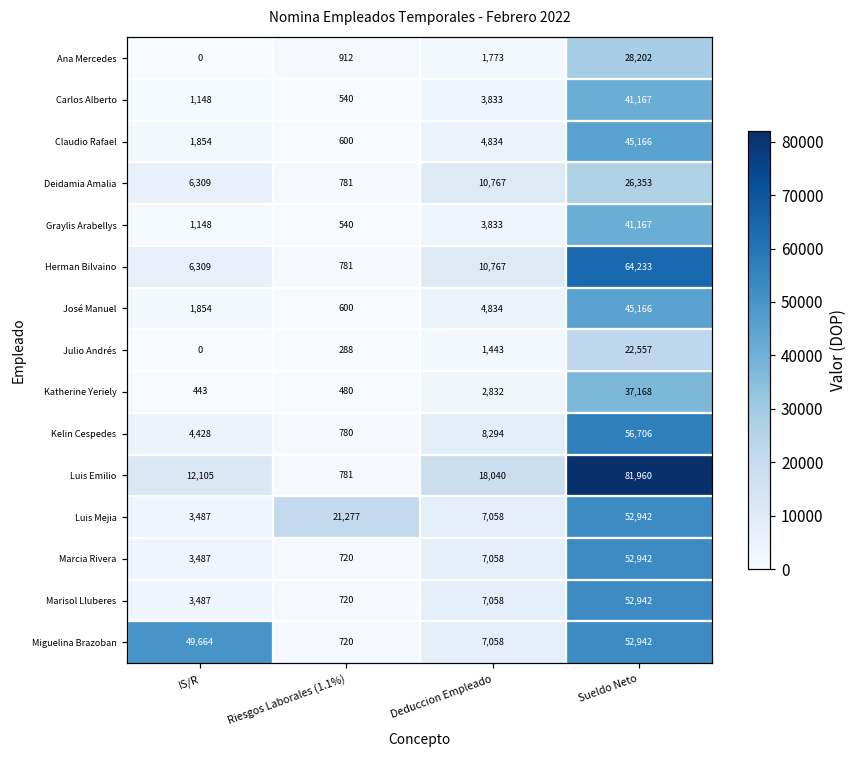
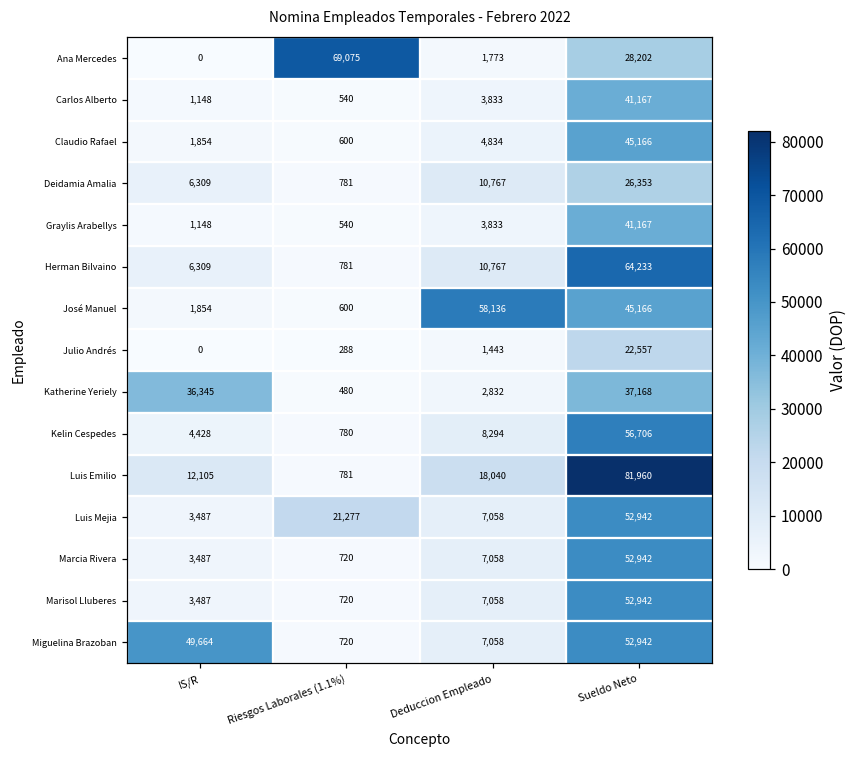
  {
    "Ana Mercedes": {
      "IS/R": "0",
-     "Riesgos Laborales (1.1%)": "912",
+     "Riesgos Laborales (1.1%)": "69,075",
      "Deduccion Empleado": "1,773",
      "Sueldo Neto": "28,202"
    },
    "Carlos Alberto": {
      "IS/R": "1,148",
      "Riesgos Laborales (1.1%)": "540",
      "Deduccion Empleado": "3,833",
      "Sueldo Neto": "41,167"
    },
    "Claudio Rafael": {
      "IS/R": "1,854",
      "Riesgos Laborales (1.1%)": "600",
      "Deduccion Empleado": "4,834",
      "Sueldo Neto": "45,166"
    },
    "Deidamia Amalia": {
      "IS/R": "6,309",
      "Riesgos Laborales (1.1%)": "781",
      "Deduccion Empleado": "10,767",
      "Sueldo Neto": "26,353"
    },
    "Graylis Arabellys": {
      "IS/R": "1,148",
      "Riesgos Laborales (1.1%)": "540",
      "Deduccion Empleado": "3,833",
      "Sueldo Neto": "41,167"
    },
    "Herman Bilvaino": {
      "IS/R": "6,309",
      "Riesgos Laborales (1.1%)": "781",
      "Deduccion Empleado": "10,767",
      "Sueldo Neto": "64,233"
    },
    "José Manuel": {
      "IS/R": "1,854",
      "Riesgos Laborales (1.1%)": "600",
-     "Deduccion Empleado": "4,834",
+     "Deduccion Empleado": "58,136",
      "Sueldo Neto": "45,166"
    },
    "Julio Andrés": {
      "IS/R": "0",
      "Riesgos Laborales (1.1%)": "288",
      "Deduccion Empleado": "1,443",
      "Sueldo Neto": "22,557"
    },
    "Katherine Yeriely": {
-     "IS/R": "443",
+     "IS/R": "36,345",
      "Riesgos Laborales (1.1%)": "480",
      "Deduccion Empleado": "2,832",
      "Sueldo Neto": "37,168"
    },
    "Kelin Cespedes": {
      "IS/R": "4,428",
      "Riesgos Laborales (1.1%)": "780",
      "Deduccion Empleado": "8,294",
      "Sueldo Neto": "56,706"
    },
    "Luis Emilio": {
      "IS/R": "12,105",
      "Riesgos Laborales (1.1%)": "781",
      "Deduccion Empleado": "18,040",
      "Sueldo Neto": "81,960"
    },
    "Luis Mejia": {
      "IS/R": "3,487",
      "Riesgos Laborales (1.1%)": "21,277",
      "Deduccion Empleado": "7,058",
      "Sueldo Neto": "52,942"
    },
    "Marcia Rivera": {
      "IS/R": "3,487",
      "Riesgos Laborales (1.1%)": "720",
      "Deduccion Empleado": "7,058",
      "Sueldo Neto": "52,942"
    },
    "Marisol Lluberes": {
      "IS/R": "3,487",
      "Riesgos Laborales (1.1%)": "720",
      "Deduccion Empleado": "7,058",
      "Sueldo Neto": "52,942"
    },
    "Miguelina Brazoban": {
      "IS/R": "49,664",
      "Riesgos Laborales (1.1%)": "720",
      "Deduccion Empleado": "7,058",
      "Sueldo Neto": "52,942"
    }
  }
